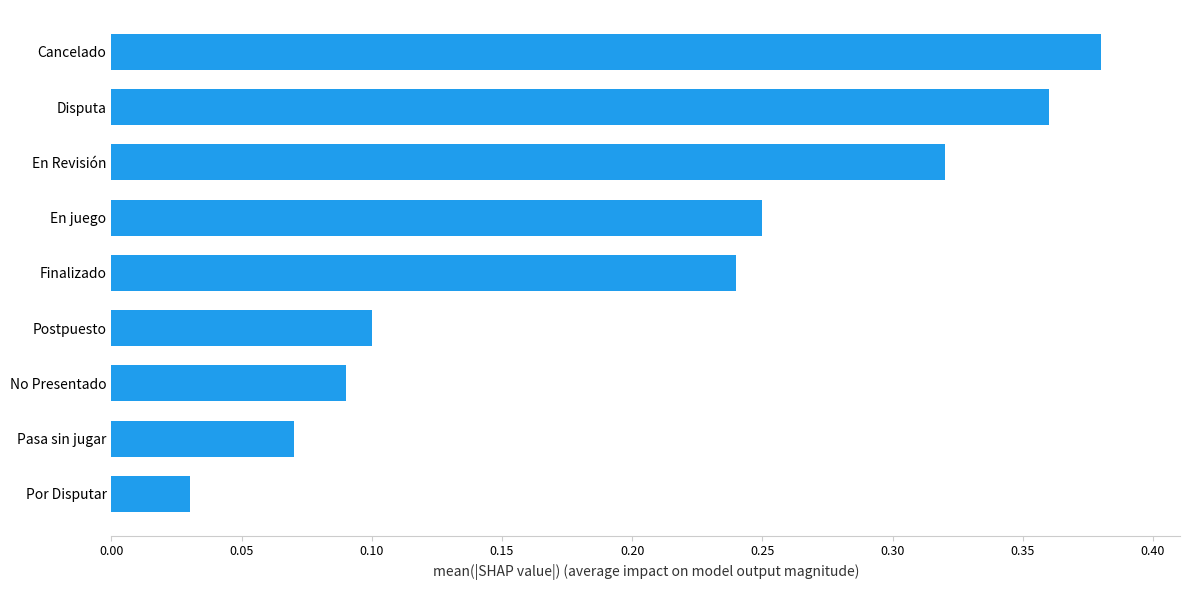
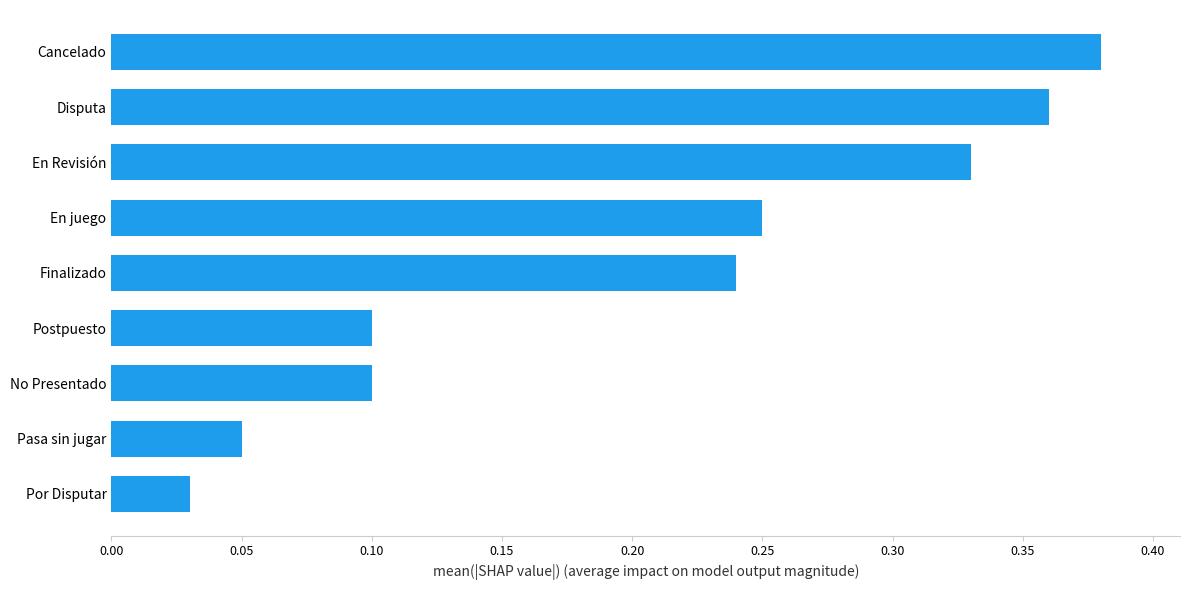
  {
    "Cancelado": 0.38,
    "Disputa": 0.36,
-   "En Revisión": 0.32,
+   "En Revisión": 0.33,
    "En juego": 0.25,
    "Finalizado": 0.24,
    "Postpuesto": 0.10,
-   "No Presentado": 0.09,
-   "Pasa sin jugar": 0.07,
+   "No Presentado": 0.10,
+   "Pasa sin jugar": 0.05,
    "Por Disputar": 0.03
  }
